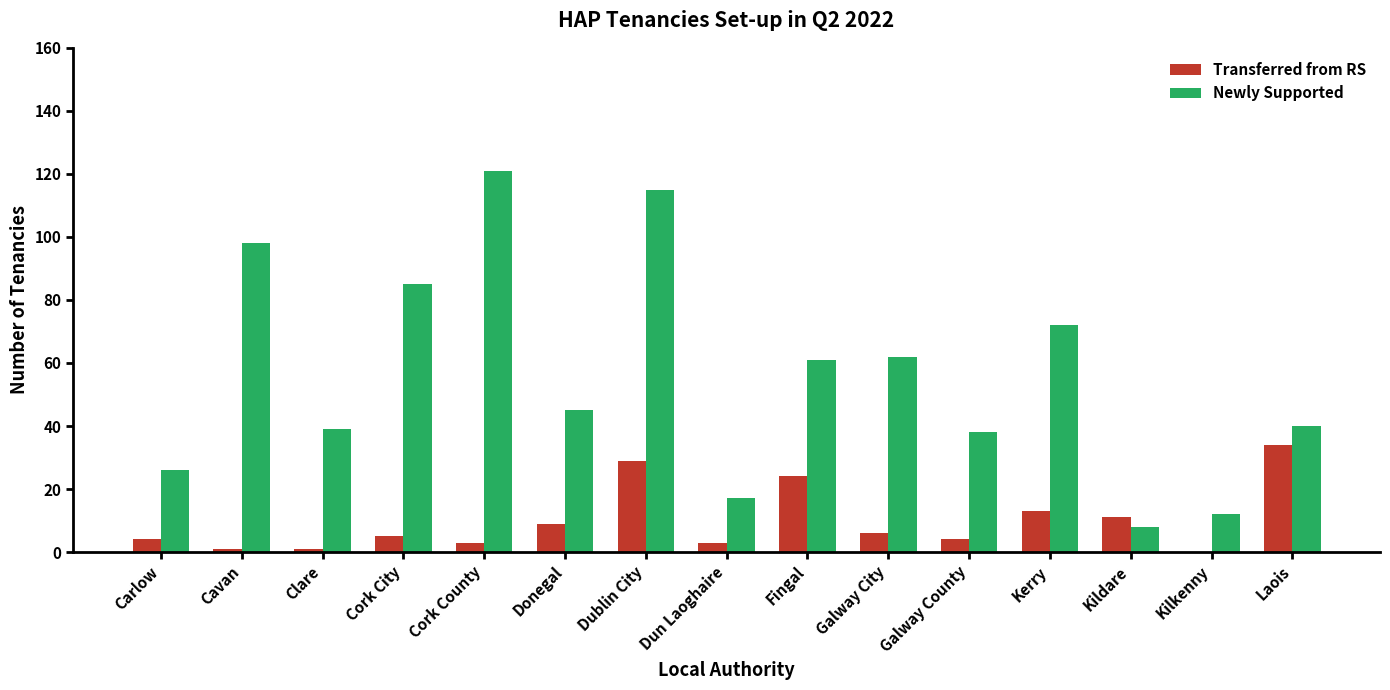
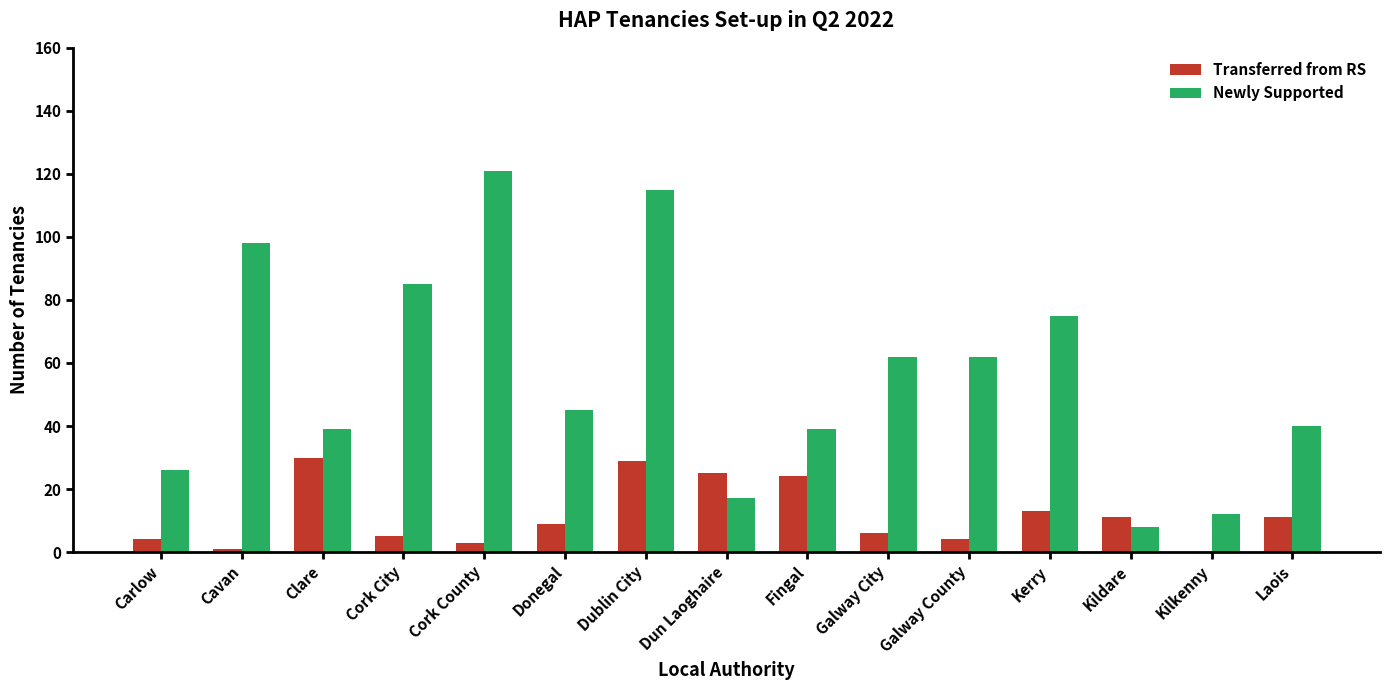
  {
    "Transferred from RS": {
      "Carlow": 4,
      "Cavan": 1,
-     "Clare": 1,
+     "Clare": 30,
      "Cork City": 5,
      "Cork County": 3,
      "Donegal": 9,
      "Dublin City": 29,
-     "Dun Laoghaire": 3,
+     "Dun Laoghaire": 25,
      "Fingal": 24,
      "Galway City": 6,
      "Galway County": 4,
      "Kerry": 13,
      "Kildare": 11,
      "Kilkenny": 0,
-     "Laois": 34
+     "Laois": 11
    },
    "Newly Supported": {
      "Carlow": 26,
      "Cavan": 98,
      "Clare": 39,
      "Cork City": 85,
      "Cork County": 121,
      "Donegal": 45,
      "Dublin City": 115,
      "Dun Laoghaire": 17,
-     "Fingal": 61,
+     "Fingal": 39,
      "Galway City": 62,
-     "Galway County": 38,
-     "Kerry": 72,
+     "Galway County": 62,
+     "Kerry": 75,
      "Kildare": 8,
      "Kilkenny": 12,
      "Laois": 40
    }
  }
